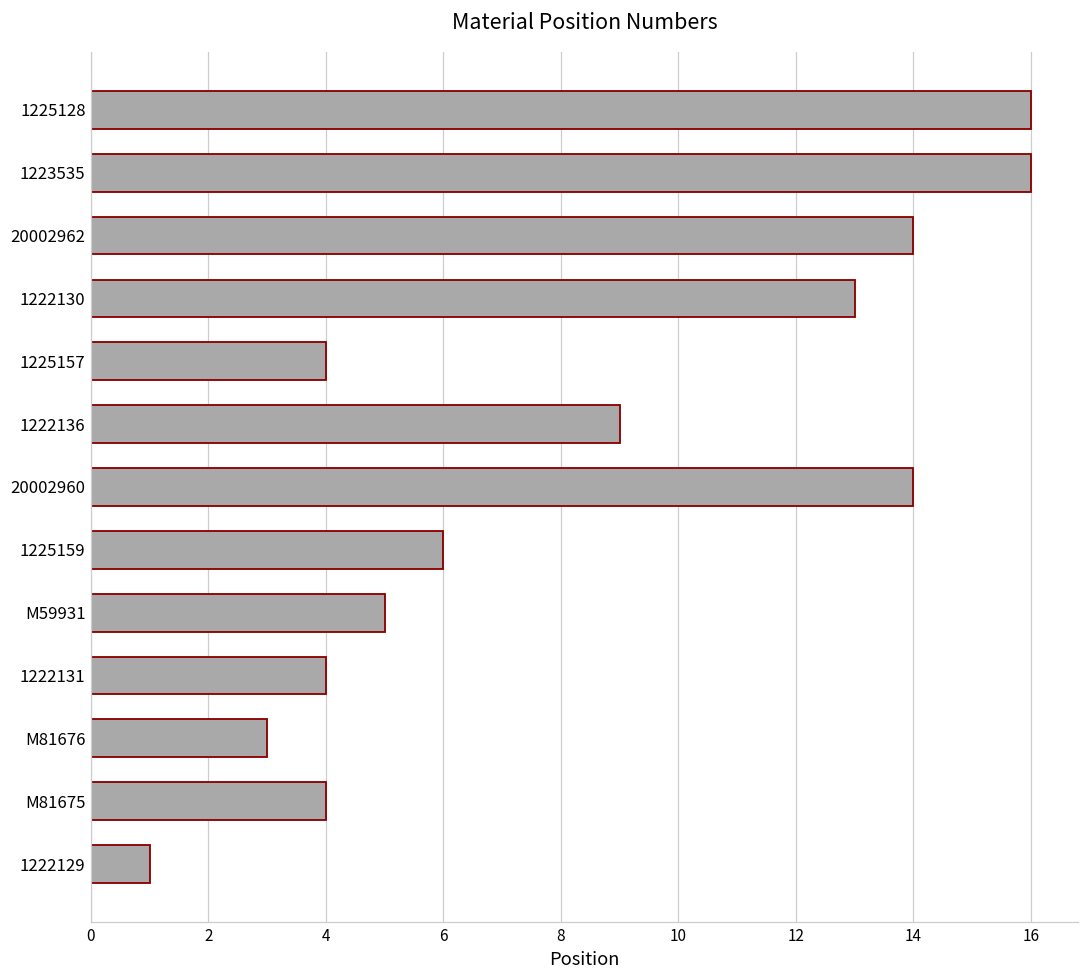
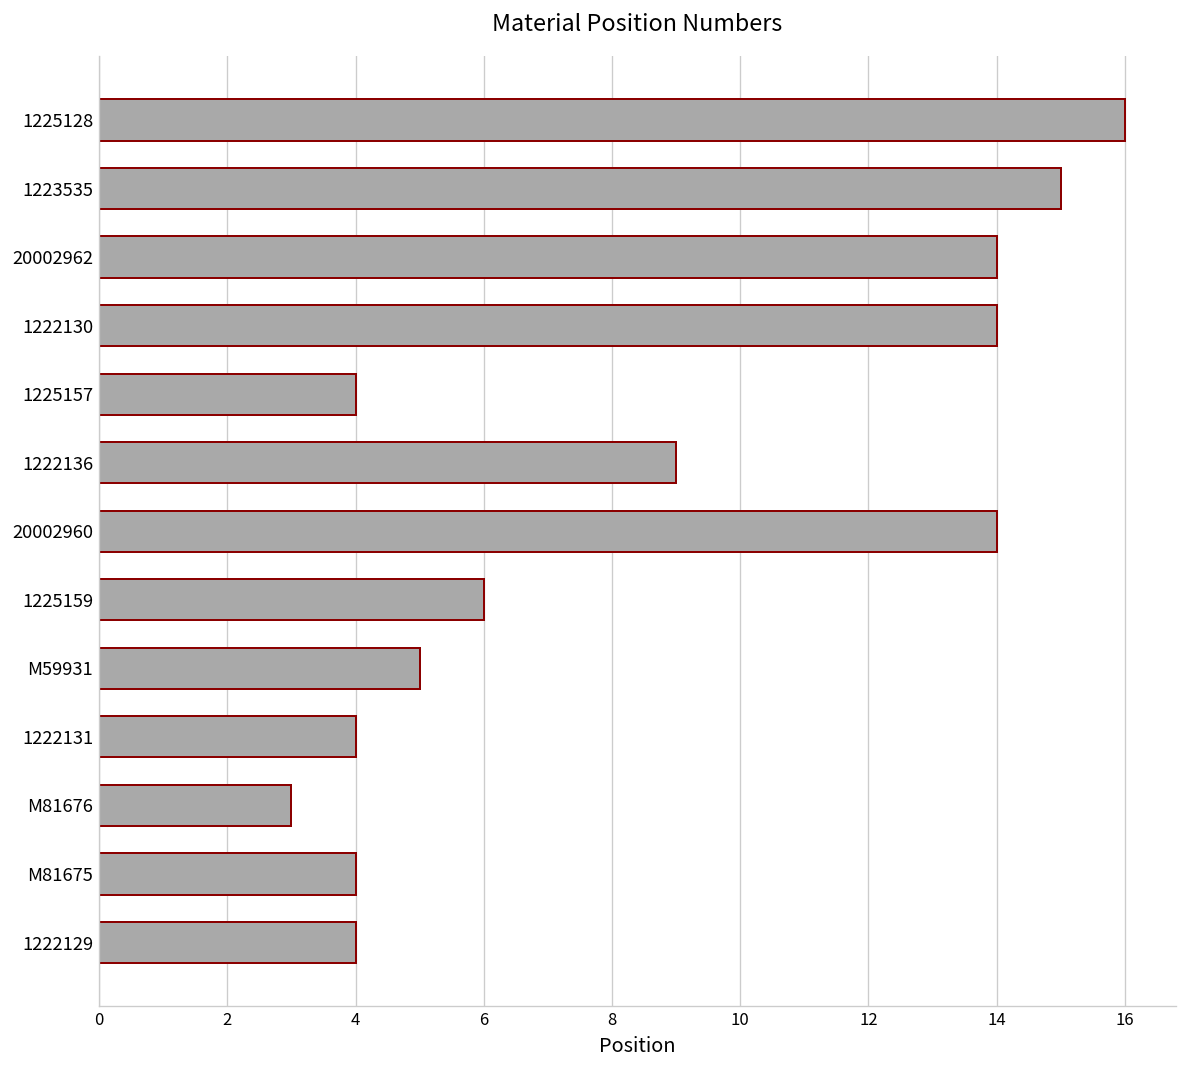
  {
    "1225128": 16,
-   "1223535": 16,
+   "1223535": 15,
    "20002962": 14,
-   "1222130": 13,
+   "1222130": 14,
    "1225157": 4,
    "1222136": 9,
    "20002960": 14,
    "1225159": 6,
    "M59931": 5,
    "1222131": 4,
    "M81676": 3,
    "M81675": 4,
-   "1222129": 1
+   "1222129": 4
  }
